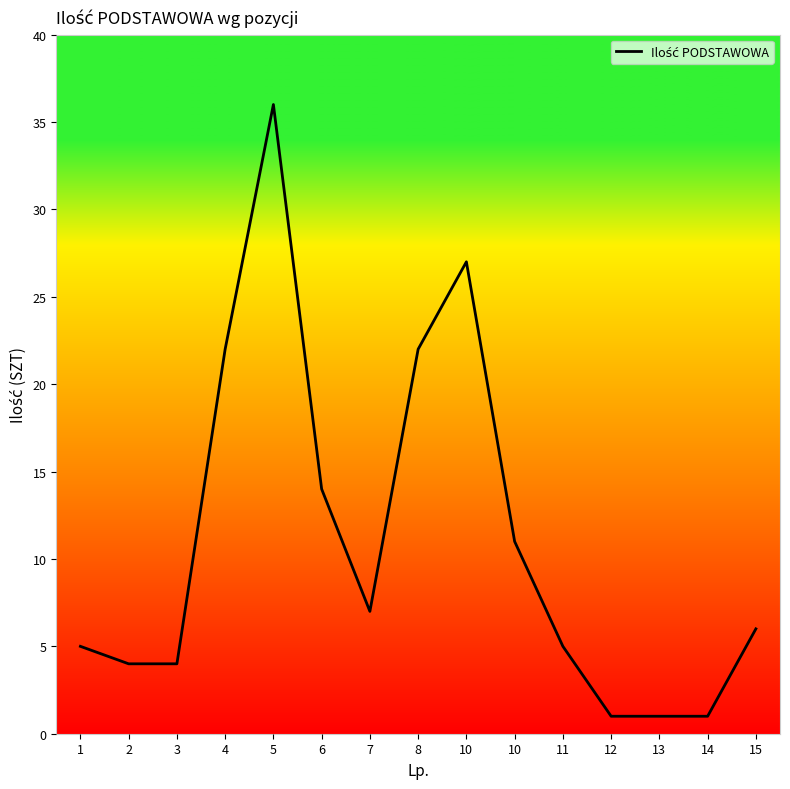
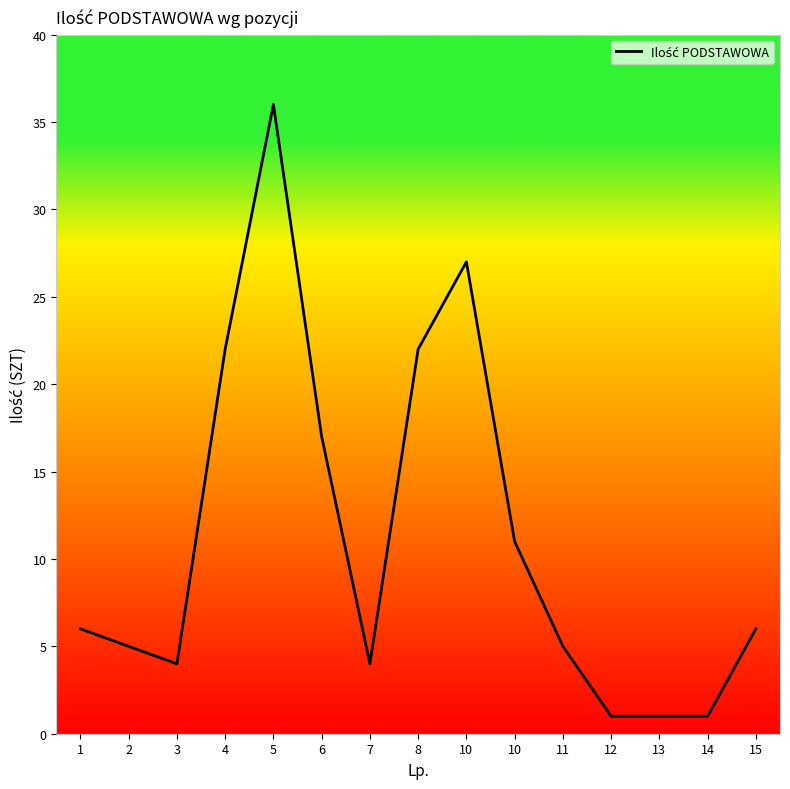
  {
-   "1": 5,
-   "2": 4,
+   "1": 6,
+   "2": 5,
    "3": 4,
    "4": 22,
    "5": 36,
-   "6": 14,
-   "7": 7,
+   "6": 17,
+   "7": 4,
    "8": 22,
    "11": 5,
    "12": 1,
    "13": 1,
    "14": 1,
    "15": 6
  }
